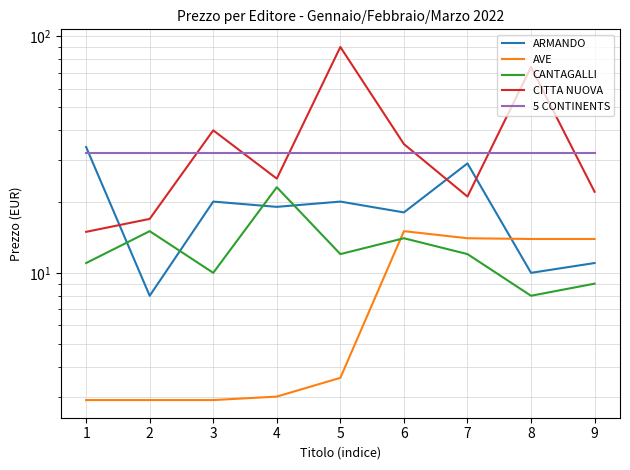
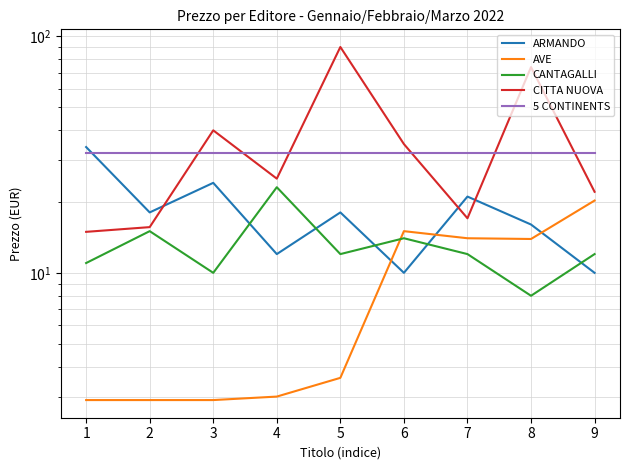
  {
    "ARMANDO": {
      "1": 34,
-     "2": 8,
-     "3": 20,
-     "4": 19,
-     "5": 20,
-     "6": 18,
-     "7": 29,
-     "8": 10,
-     "9": 11
+     "2": 18,
+     "3": 24,
+     "4": 12,
+     "5": 18,
+     "6": 10,
+     "7": 21,
+     "8": 16,
+     "9": 10
    },
    "AVE": {
      "1": 2.9,
      "2": 2.9,
      "3": 2.9,
      "4": 3,
      "5": 3.6,
      "6": 15,
      "7": 14,
      "8": 14,
-     "9": 14
+     "9": 20
    },
    "CANTAGALLI": {
      "1": 11,
      "2": 15,
      "3": 10,
      "4": 23,
      "5": 12,
      "6": 14,
      "7": 12,
      "8": 8,
-     "9": 9
+     "9": 12
    },
    "CITTA NUOVA": {
      "1": 15,
-     "2": 17,
+     "2": 16,
      "3": 40,
      "4": 25,
      "5": 90,
      "6": 35,
-     "7": 21,
+     "7": 17,
      "9": 22
    },
    "5 CONTINENTS": {
      "1": 32,
      "2": 32,
      "3": 32,
      "4": 32,
      "5": 32,
      "6": 32,
      "7": 32,
      "8": 32,
      "9": 32
    }
  }
